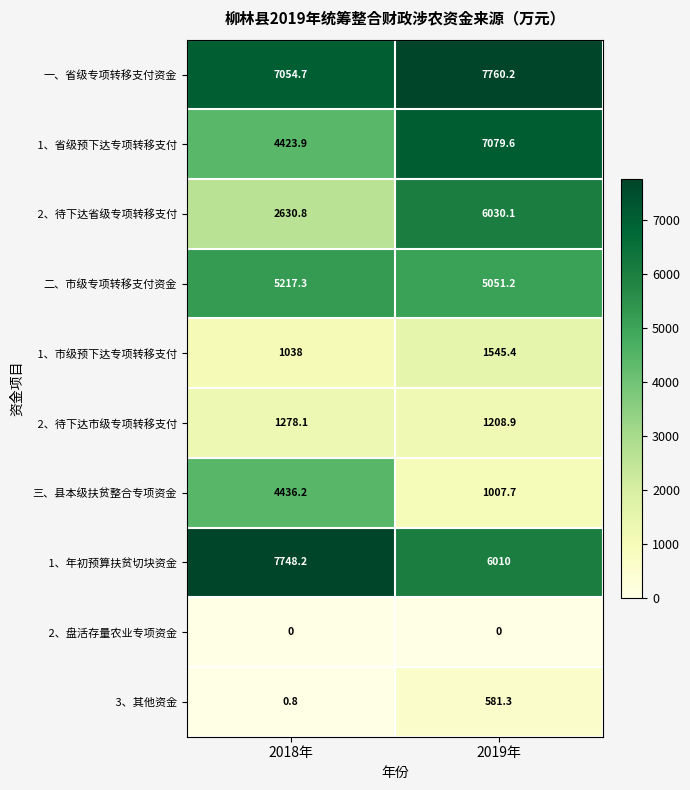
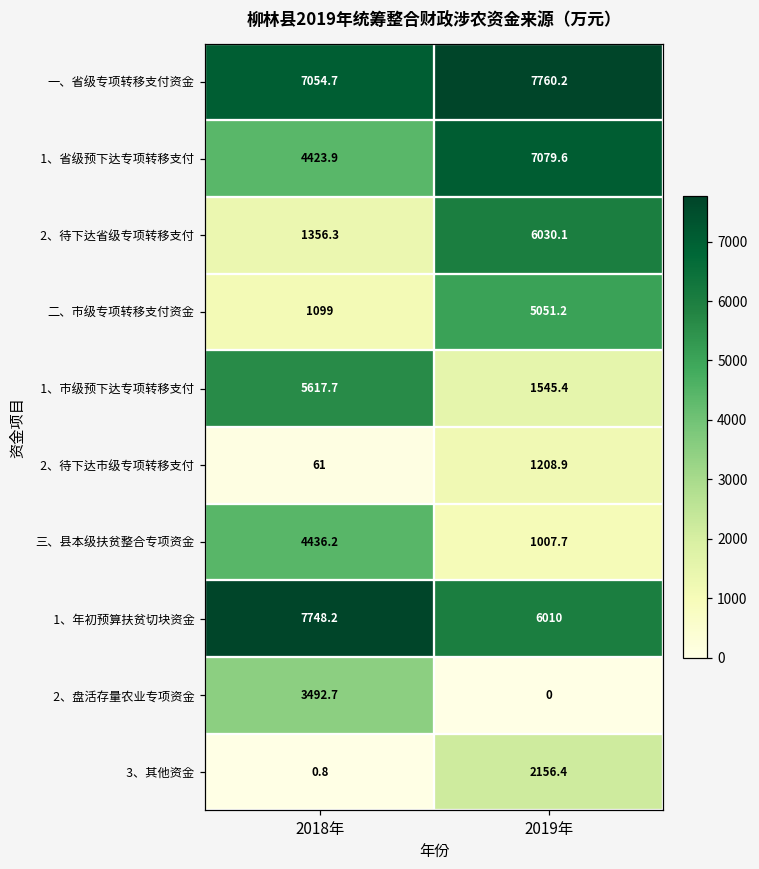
  {
    "一、省级专项转移支付资金": {
      "2018年": 7054.7,
      "2019年": 7760.2
    },
    "1、省级预下达专项转移支付": {
      "2018年": 4423.9,
      "2019年": 7079.6
    },
    "2、待下达省级专项转移支付": {
-     "2018年": 2630.8,
+     "2018年": 1356.3,
      "2019年": 6030.1
    },
    "二、市级专项转移支付资金": {
-     "2018年": 5217.3,
+     "2018年": 1099,
      "2019年": 5051.2
    },
    "1、市级预下达专项转移支付": {
-     "2018年": 1038,
+     "2018年": 5617.7,
      "2019年": 1545.4
    },
    "2、待下达市级专项转移支付": {
-     "2018年": 1278.1,
+     "2018年": 61,
      "2019年": 1208.9
    },
    "三、县本级扶贫整合专项资金": {
      "2018年": 4436.2,
      "2019年": 1007.7
    },
    "1、年初预算扶贫切块资金": {
      "2018年": 7748.2,
      "2019年": 6010
    },
    "2、盘活存量农业专项资金": {
-     "2018年": 0,
+     "2018年": 3492.7,
      "2019年": 0
    },
    "3、其他资金": {
      "2018年": 0.8,
-     "2019年": 581.3
+     "2019年": 2156.4
    }
  }
